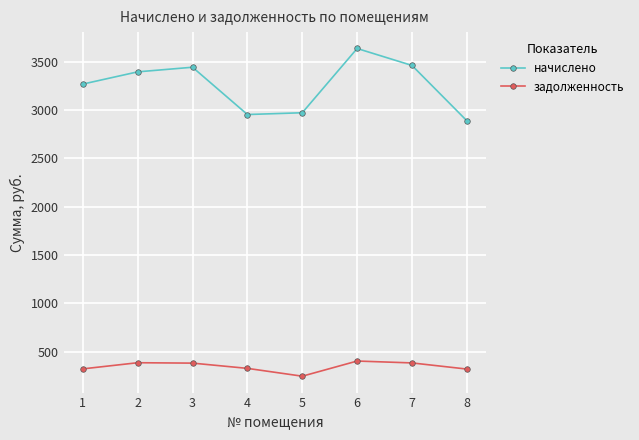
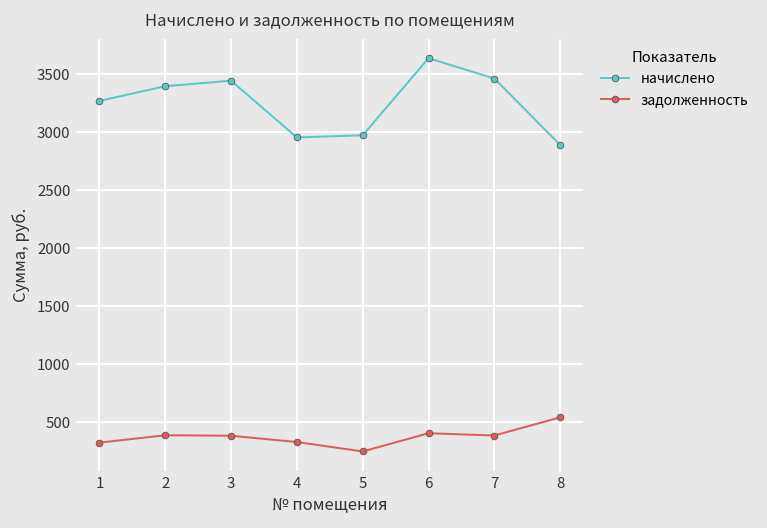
  {
    "начислено": {
      "1": 3300,
      "2": 3400,
      "3": 3400,
      "4": 3000,
      "5": 3000,
      "6": 3600,
      "7": 3500,
      "8": 2900
    },
    "задолженность": {
      "1": 300,
      "2": 400,
      "3": 400,
      "4": 300,
      "5": 200,
      "6": 400,
      "7": 400,
-     "8": 300
+     "8": 500
    }
  }
